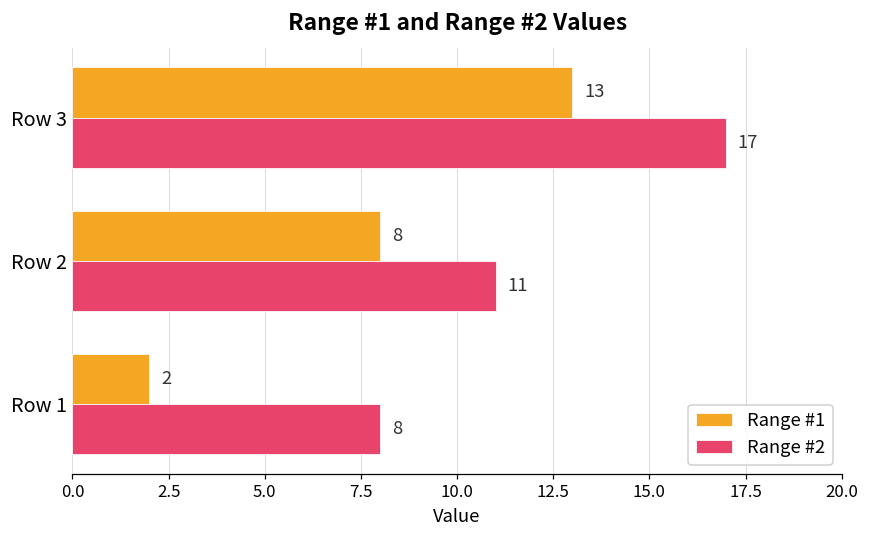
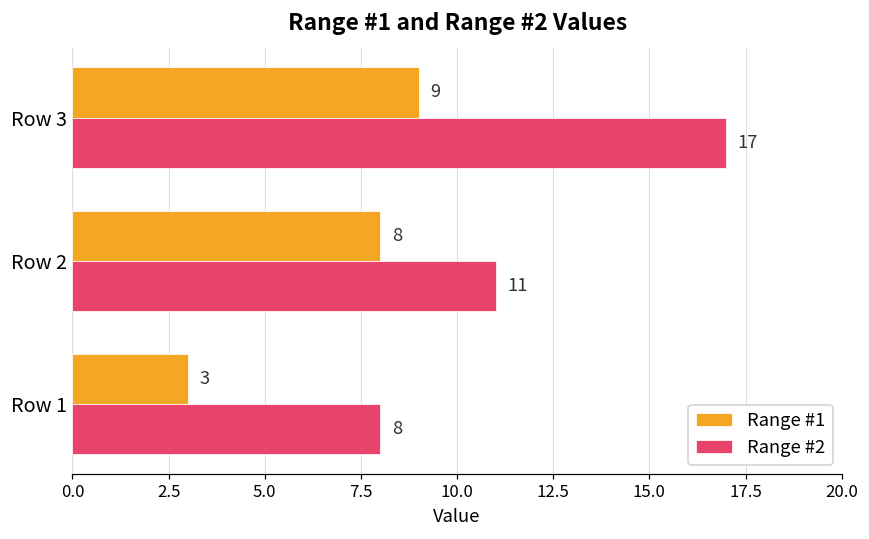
  {
    "Range #1": {
-     "Row 3": 13,
+     "Row 3": 9,
      "Row 2": 8,
-     "Row 1": 2
+     "Row 1": 3
    },
    "Range #2": {
      "Row 3": 17,
      "Row 2": 11,
      "Row 1": 8
    }
  }
